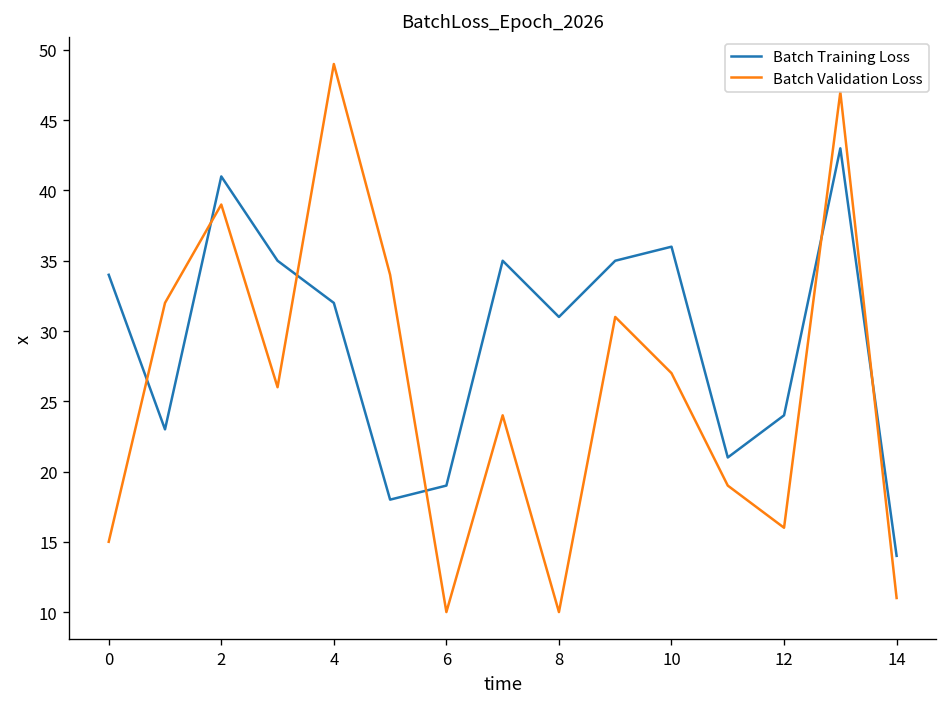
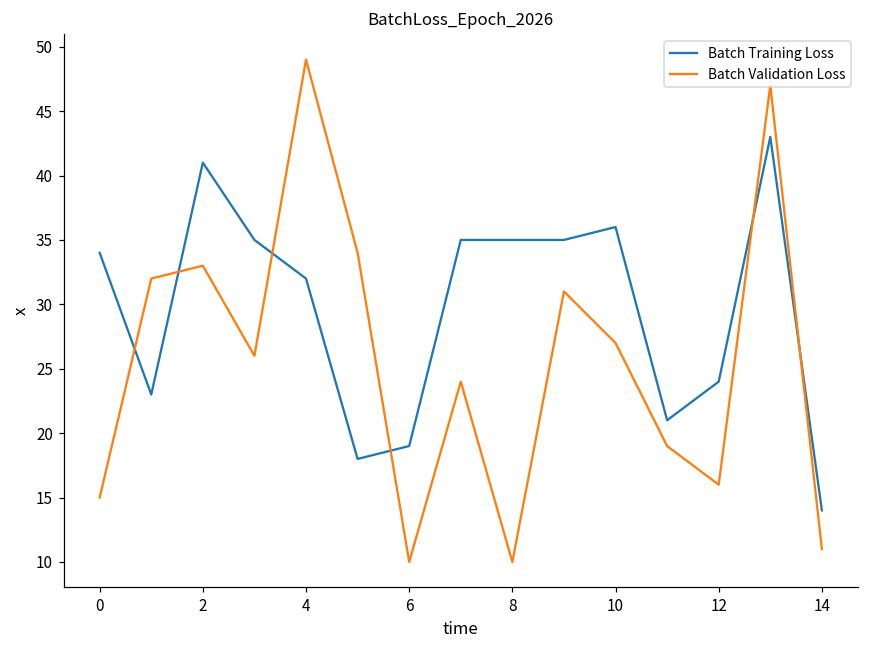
  {
    "Batch Training Loss": {
      "0": 34,
      "2": 41,
      "4": 32,
      "6": 19,
-     "8": 31,
+     "8": 35,
      "10": 36,
      "12": 24,
      "14": 14
    },
    "Batch Validation Loss": {
      "0": 15,
-     "2": 39,
+     "2": 33,
      "4": 49,
      "6": 10,
      "8": 10,
      "10": 27,
      "12": 16,
      "14": 11
    }
  }
